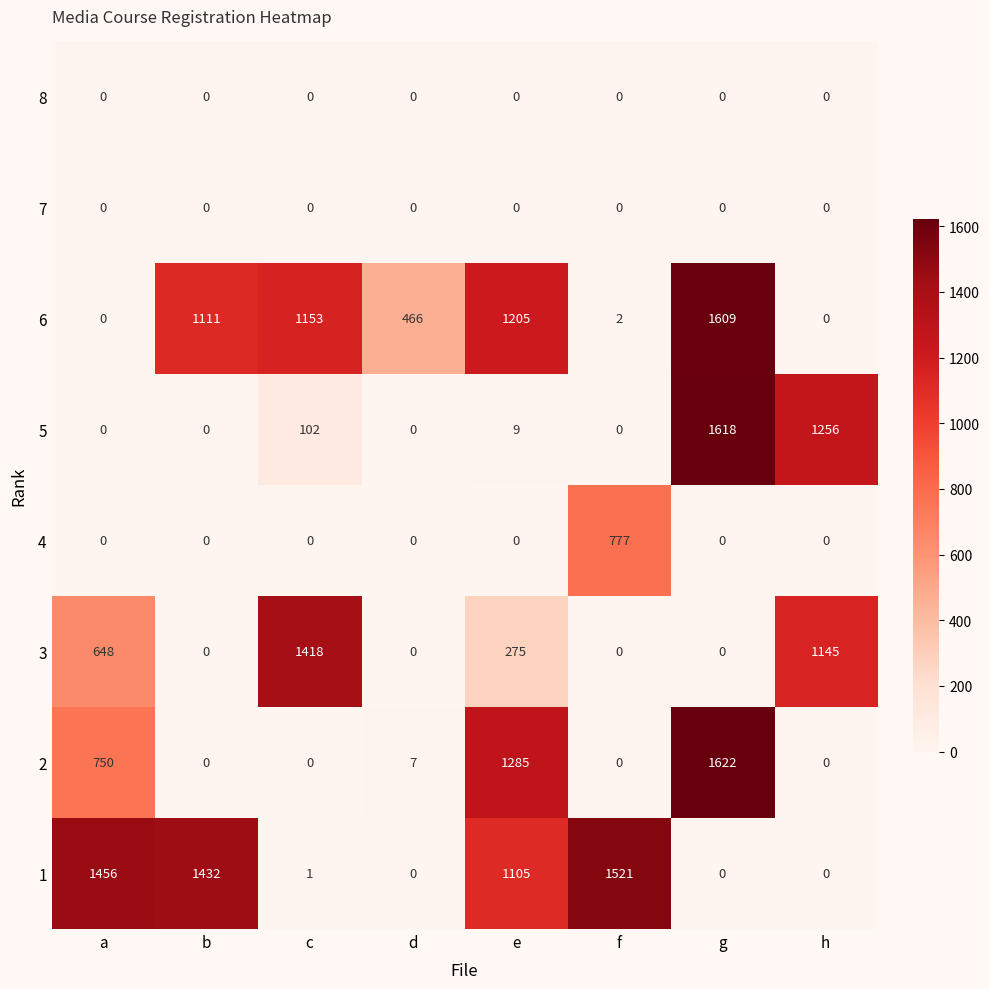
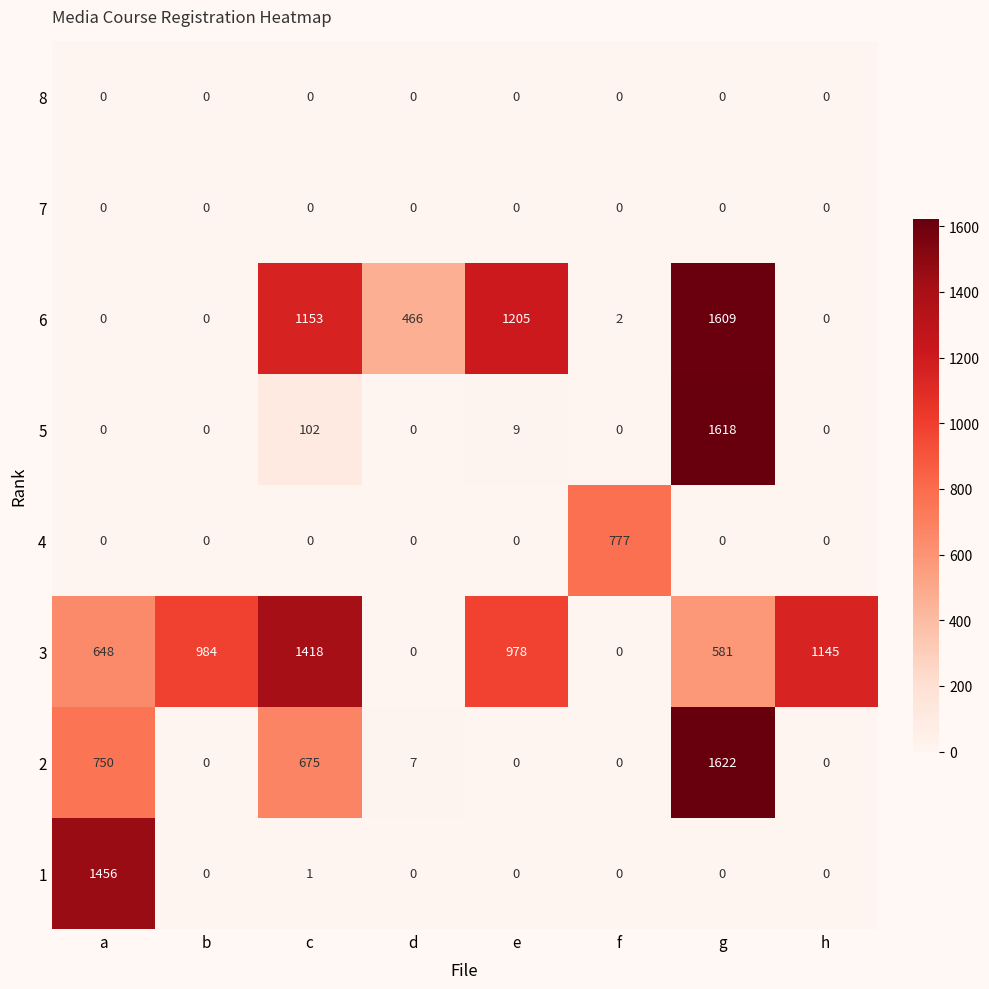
  {
    "8": {
      "a": 0,
      "b": 0,
      "c": 0,
      "d": 0,
      "e": 0,
      "f": 0,
      "g": 0,
      "h": 0
    },
    "7": {
      "a": 0,
      "b": 0,
      "c": 0,
      "d": 0,
      "e": 0,
      "f": 0,
      "g": 0,
      "h": 0
    },
    "6": {
      "a": 0,
-     "b": 1111,
+     "b": 0,
      "c": 1153,
      "d": 466,
      "e": 1205,
      "f": 2,
      "g": 1609,
      "h": 0
    },
    "5": {
      "a": 0,
      "b": 0,
      "c": 102,
      "d": 0,
      "e": 9,
      "f": 0,
      "g": 1618,
-     "h": 1256
+     "h": 0
    },
    "4": {
      "a": 0,
      "b": 0,
      "c": 0,
      "d": 0,
      "e": 0,
      "f": 777,
      "g": 0,
      "h": 0
    },
    "3": {
      "a": 648,
-     "b": 0,
+     "b": 984,
      "c": 1418,
      "d": 0,
-     "e": 275,
+     "e": 978,
      "f": 0,
-     "g": 0,
+     "g": 581,
      "h": 1145
    },
    "2": {
      "a": 750,
      "b": 0,
-     "c": 0,
+     "c": 675,
      "d": 7,
-     "e": 1285,
+     "e": 0,
      "f": 0,
      "g": 1622,
      "h": 0
    },
    "1": {
      "a": 1456,
-     "b": 1432,
+     "b": 0,
      "c": 1,
      "d": 0,
-     "e": 1105,
-     "f": 1521,
+     "e": 0,
+     "f": 0,
      "g": 0,
      "h": 0
    }
  }
